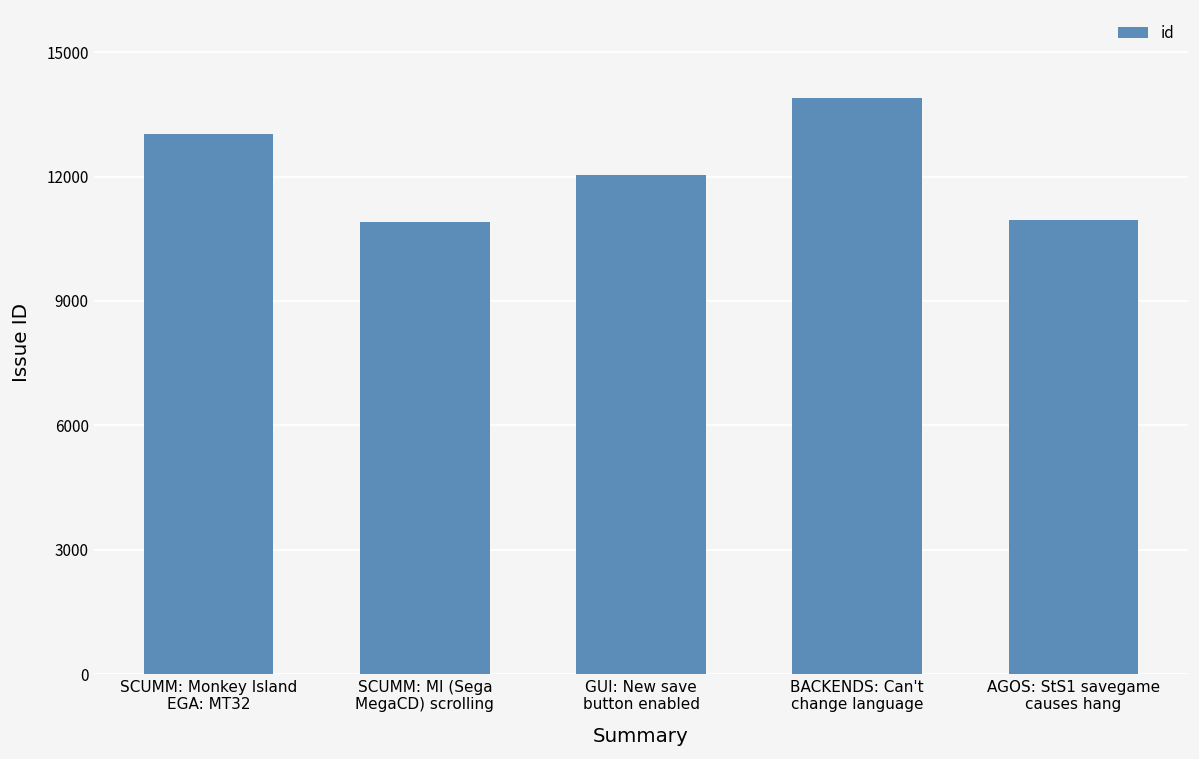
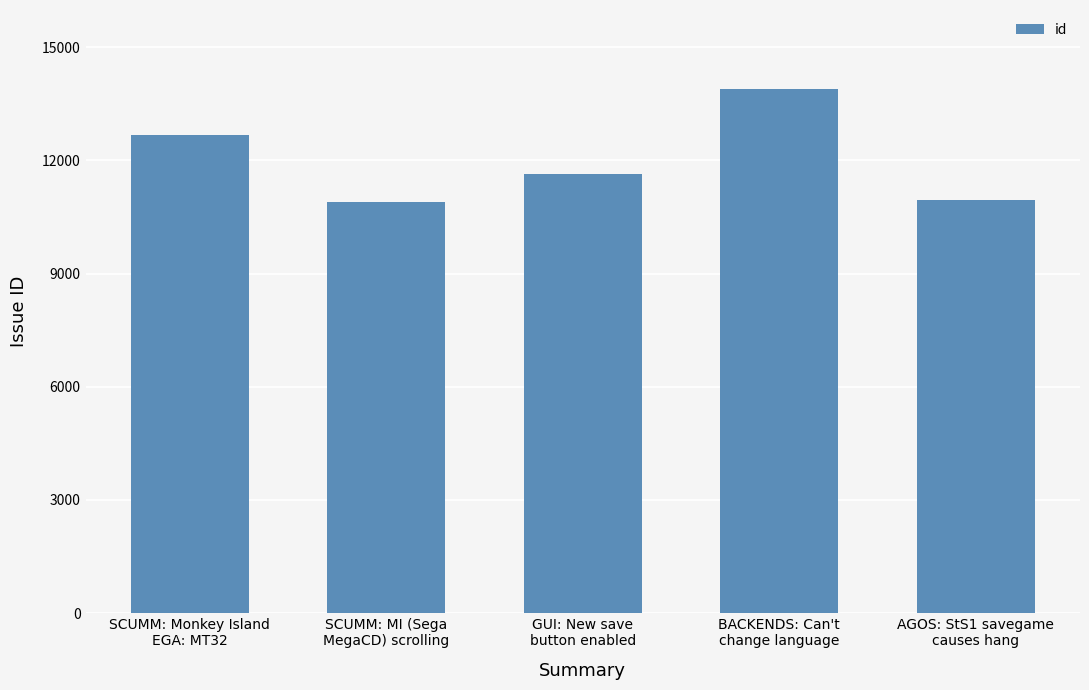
  {
-   "SCUMM: Monkey Island EGA: MT32": 13000,
+   "SCUMM: Monkey Island EGA: MT32": 12700,
    "SCUMM: MI (Sega MegaCD) scrolling": 10900,
-   "GUI: New save button enabled": 12000,
+   "GUI: New save button enabled": 11600,
    "BACKENDS: Can't change language": 13900,
    "AGOS: StS1 savegame causes hang": 10900
  }
